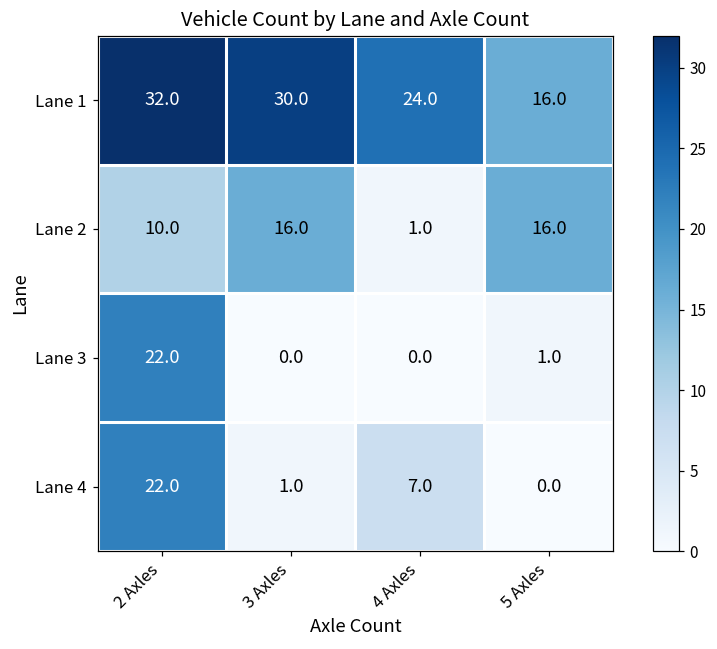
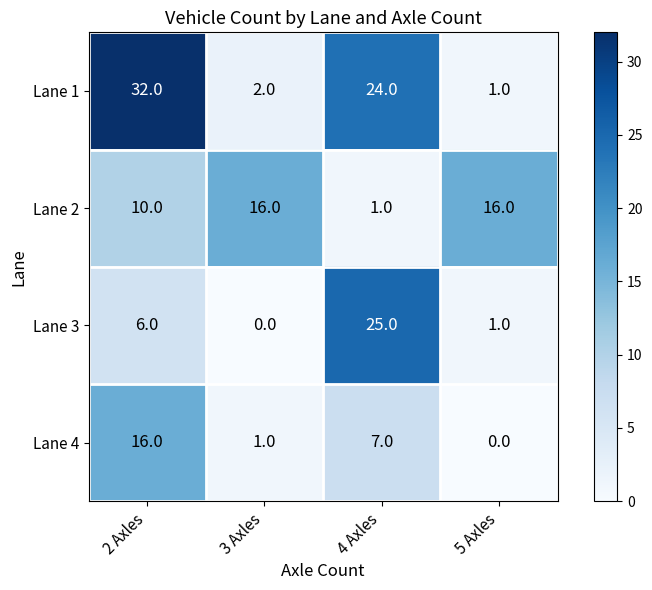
  {
    "Lane 1": {
      "2 Axles": 32.0,
-     "3 Axles": 30.0,
+     "3 Axles": 2.0,
      "4 Axles": 24.0,
-     "5 Axles": 16.0
+     "5 Axles": 1.0
    },
    "Lane 2": {
      "2 Axles": 10.0,
      "3 Axles": 16.0,
      "4 Axles": 1.0,
      "5 Axles": 16.0
    },
    "Lane 3": {
-     "2 Axles": 22.0,
+     "2 Axles": 6.0,
      "3 Axles": 0.0,
-     "4 Axles": 0.0,
+     "4 Axles": 25.0,
      "5 Axles": 1.0
    },
    "Lane 4": {
-     "2 Axles": 22.0,
+     "2 Axles": 16.0,
      "3 Axles": 1.0,
      "4 Axles": 7.0,
      "5 Axles": 0.0
    }
  }
